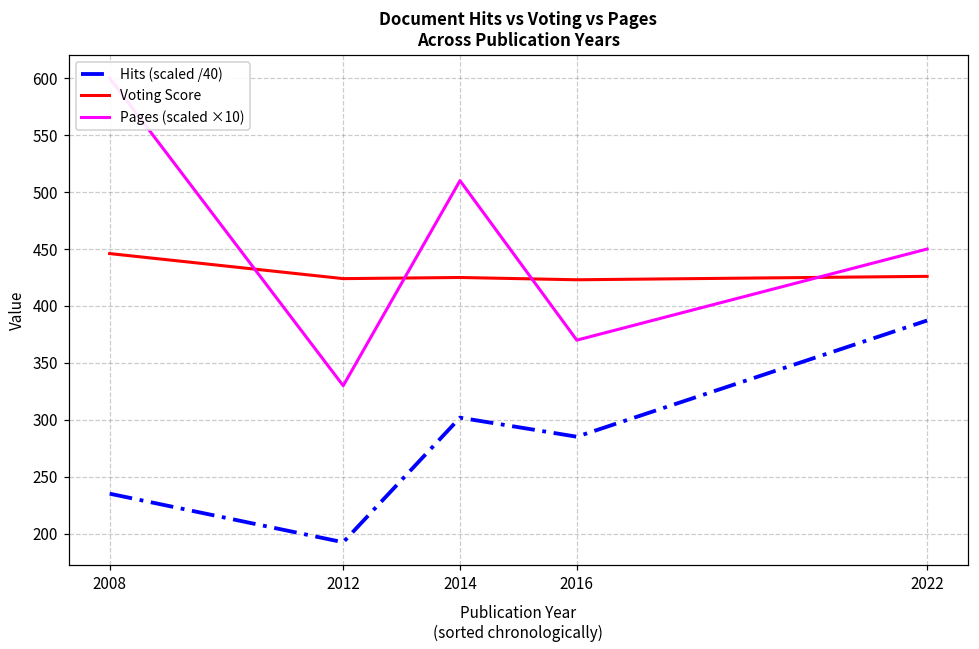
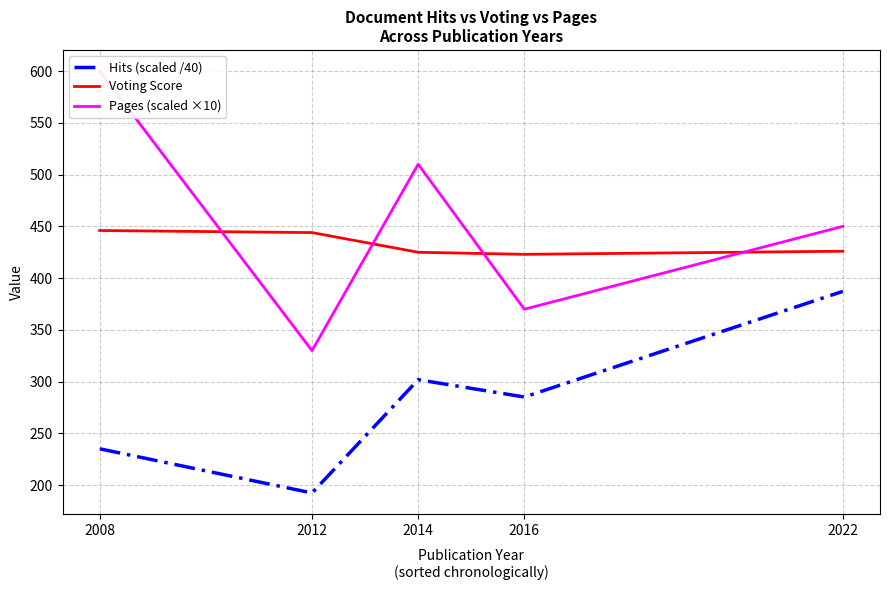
  {
    "Hits (scaled /40)": {
      "2008": 235,
      "2012": 193,
      "2014": 302,
      "2016": 285,
      "2022": 387
    },
    "Voting Score": {
      "2008": 446,
-     "2012": 424,
+     "2012": 444,
      "2014": 425,
      "2016": 423,
      "2022": 426
    },
    "Pages (scaled ×10)": {
      "2012": 330,
      "2014": 510,
      "2016": 370,
      "2022": 450
    }
  }
